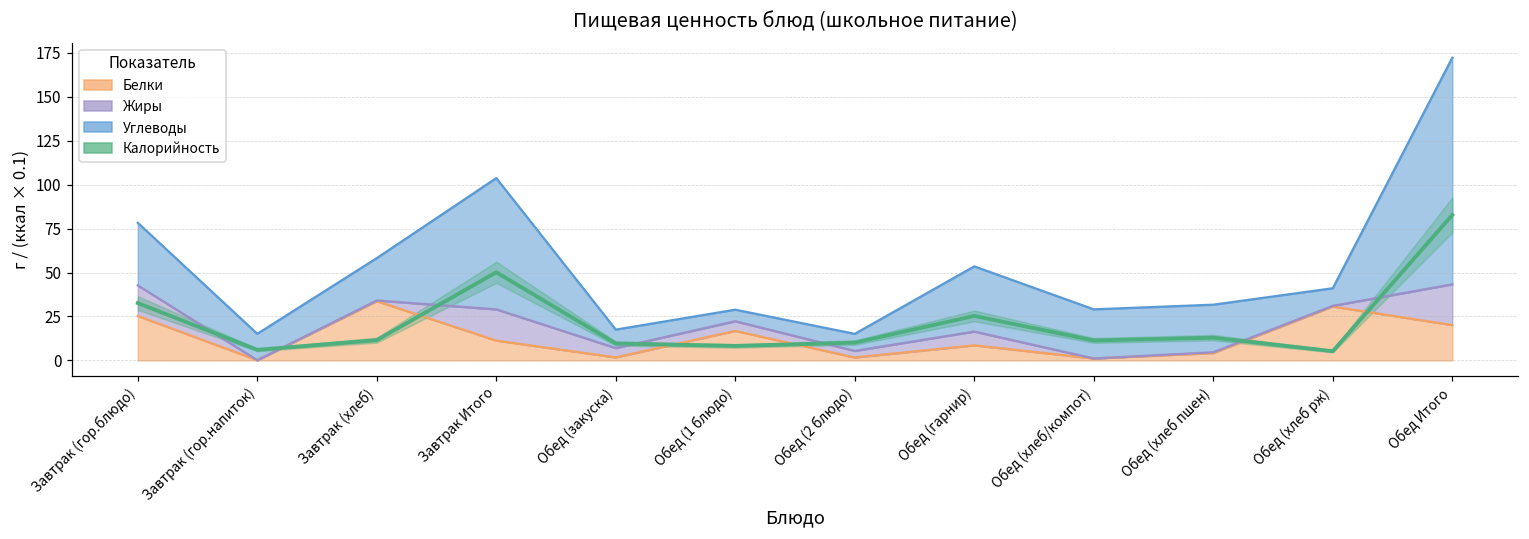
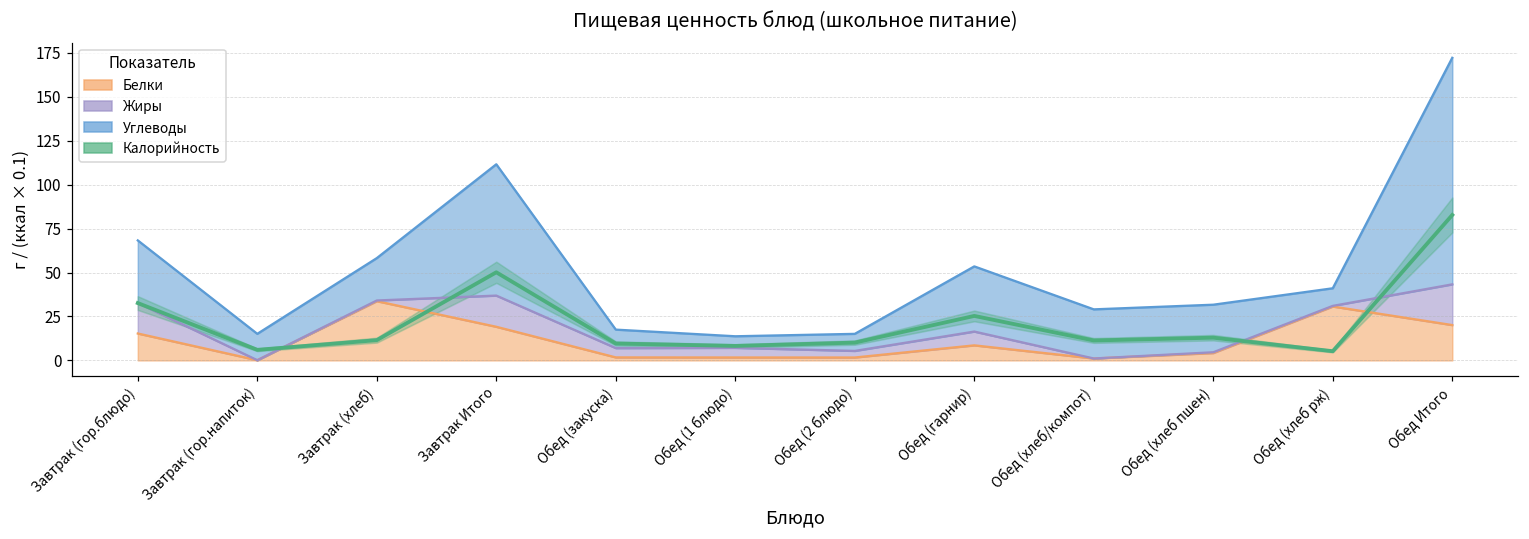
  {
    "Белки": {
-     "Завтрак (гор.блюдо)": 25,
-     "Завтрак Итого": 11,
+     "Завтрак (гор.блюдо)": 15,
+     "Завтрак Итого": 19,
      "Обед (закуска)": 2,
-     "Обед (1 блюдо)": 17,
+     "Обед (1 блюдо)": 2,
      "Обед (2 блюдо)": 2,
      "Обед (гарнир)": 9,
      "Обед Итого": 20
    }
  }
